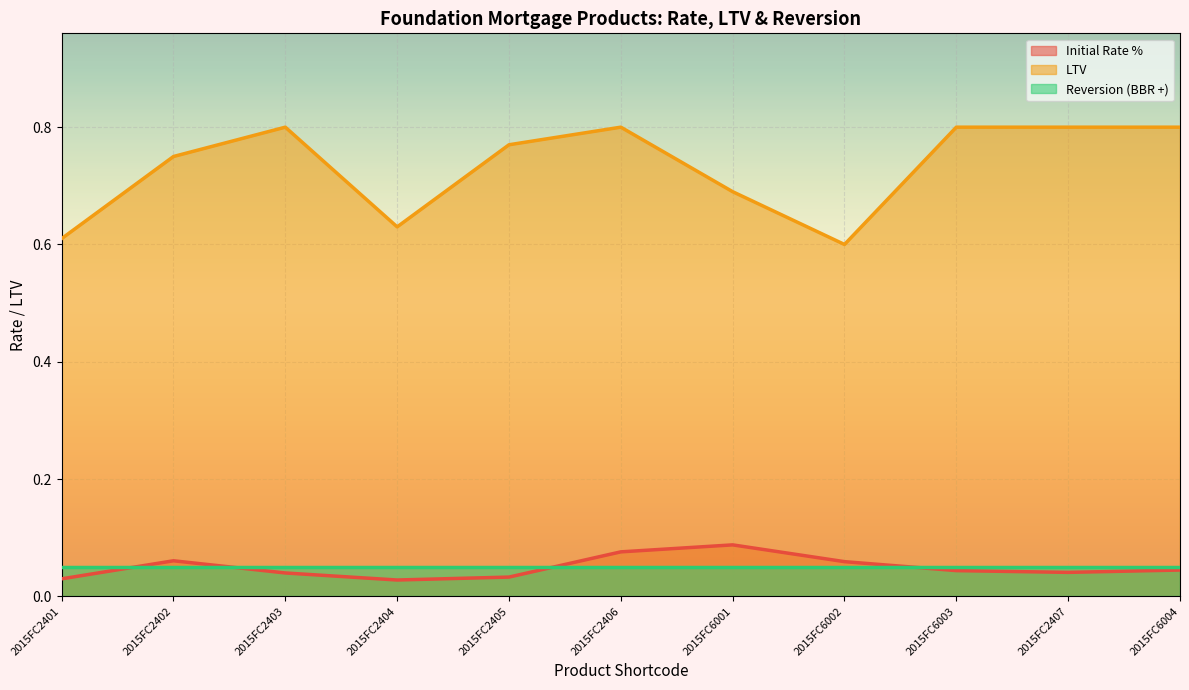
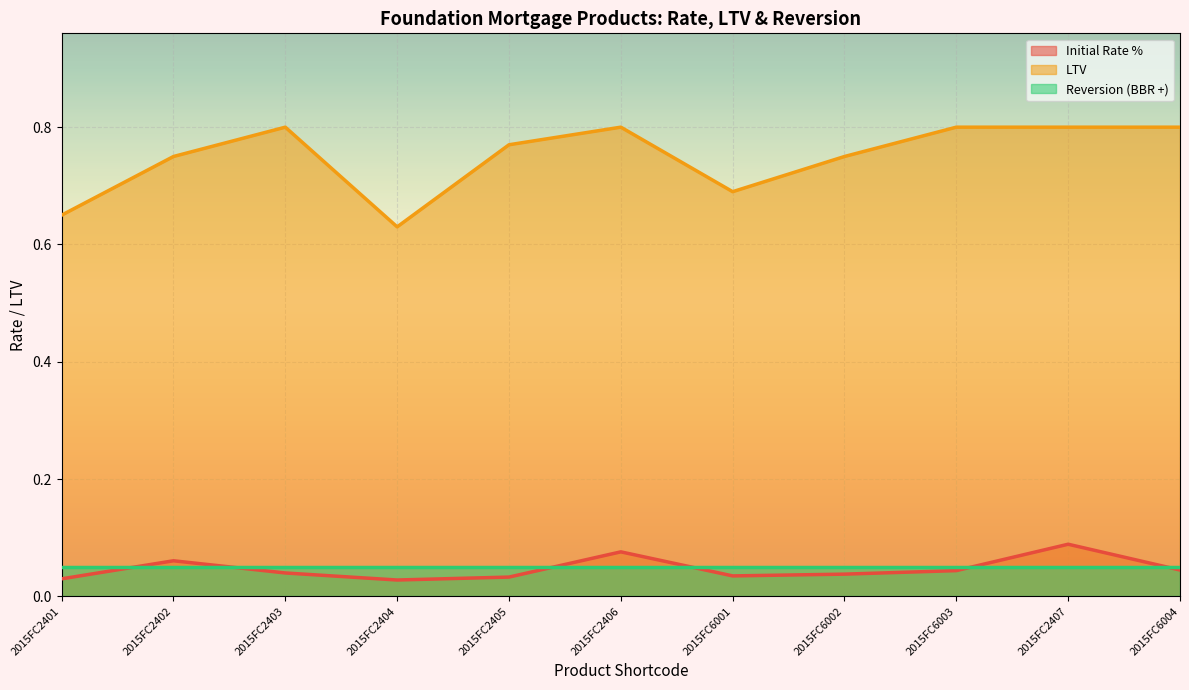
  {
    "Initial Rate %": {
      "2015FC2401": 0.03,
      "2015FC2402": 0.06,
      "2015FC2403": 0.04,
      "2015FC2404": 0.03,
      "2015FC2405": 0.03,
      "2015FC2406": 0.08,
-     "2015FC6001": 0.09,
-     "2015FC6002": 0.06,
+     "2015FC6001": 0.03,
+     "2015FC6002": 0.04,
      "2015FC6003": 0.04,
-     "2015FC2407": 0.04,
+     "2015FC2407": 0.09,
      "2015FC6004": 0.04
    },
    "LTV": {
-     "2015FC2401": 0.61,
+     "2015FC2401": 0.65,
      "2015FC2402": 0.75,
      "2015FC2403": 0.80,
      "2015FC2404": 0.63,
      "2015FC2405": 0.77,
      "2015FC2406": 0.80,
      "2015FC6001": 0.69,
-     "2015FC6002": 0.60,
+     "2015FC6002": 0.75,
      "2015FC6003": 0.80,
      "2015FC2407": 0.80,
      "2015FC6004": 0.80
    },
    "Reversion (BBR +)": {
      "2015FC2401": 0.05,
      "2015FC2402": 0.05,
      "2015FC2403": 0.05,
      "2015FC2404": 0.05,
      "2015FC2405": 0.05,
      "2015FC2406": 0.05,
      "2015FC6001": 0.05,
      "2015FC6002": 0.05,
      "2015FC6003": 0.05,
      "2015FC2407": 0.05,
      "2015FC6004": 0.05
    }
  }
